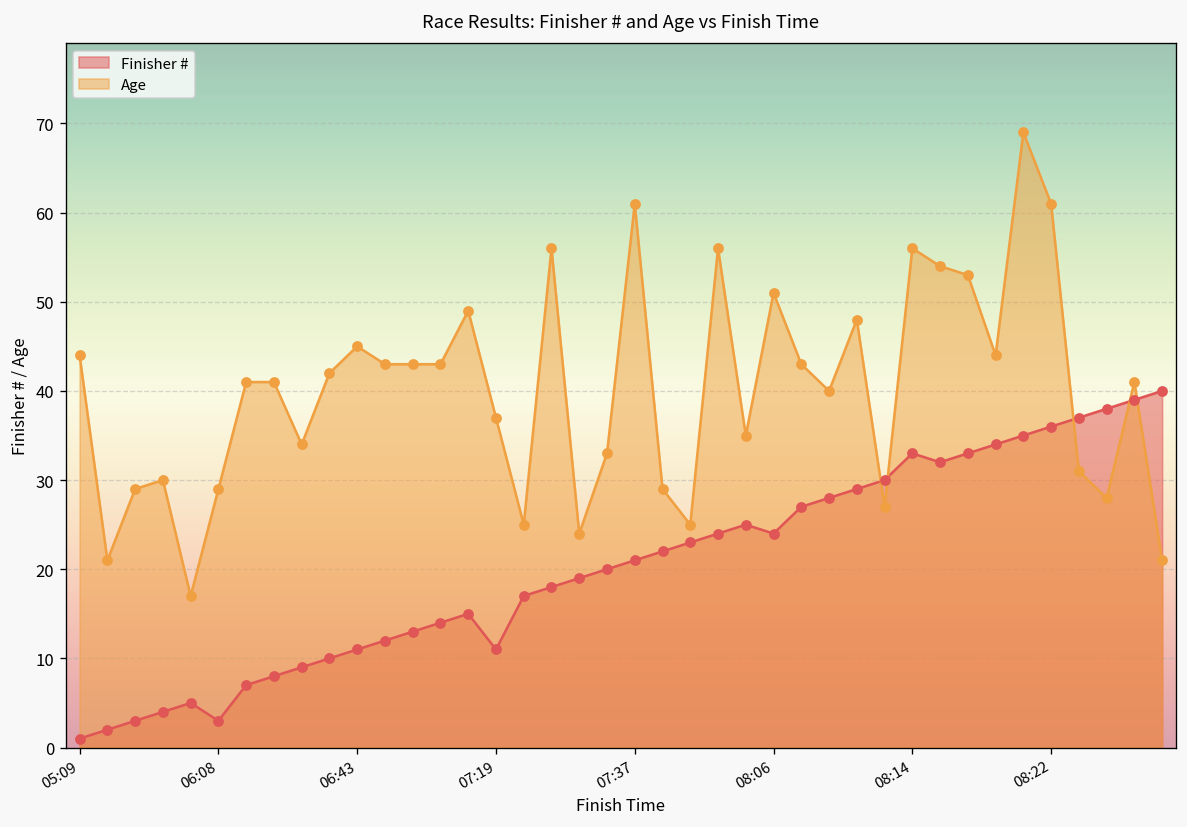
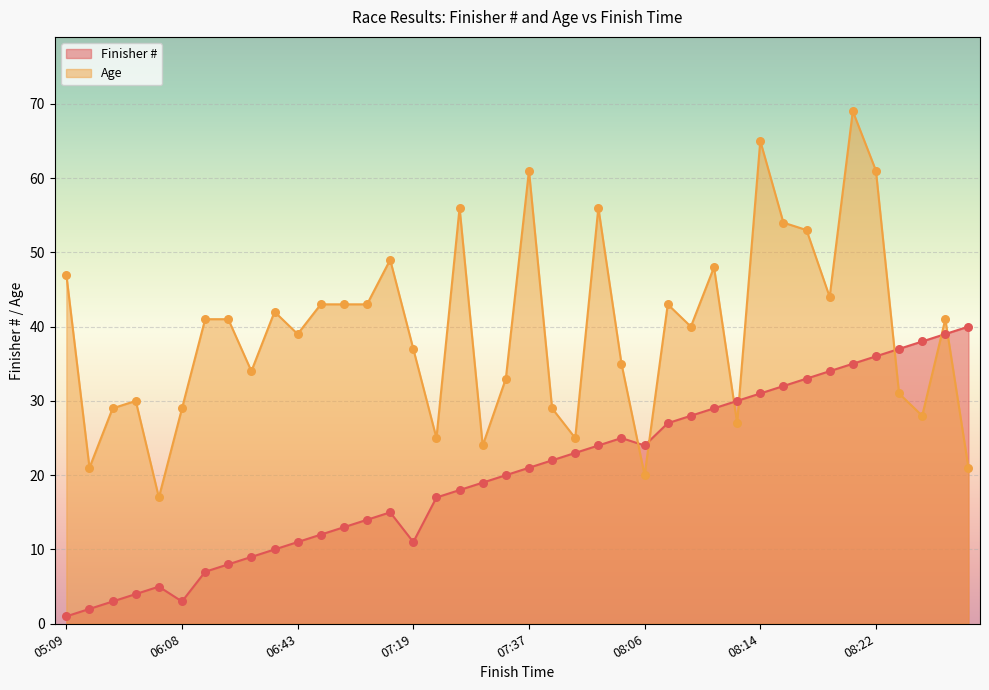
  {
    "Finisher #": {
      "05:09": 1,
      "06:08": 3,
      "06:43": 11,
      "07:19": 11,
      "07:37": 21,
      "08:06": 24,
-     "08:14": 33
+     "08:14": 31
    },
    "Age": {
-     "05:09": 44,
+     "05:09": 47,
      "06:08": 29,
-     "06:43": 45,
+     "06:43": 39,
      "07:19": 37,
      "07:37": 61,
-     "08:06": 51,
-     "08:14": 56
+     "08:06": 20,
+     "08:14": 65
    }
  }
